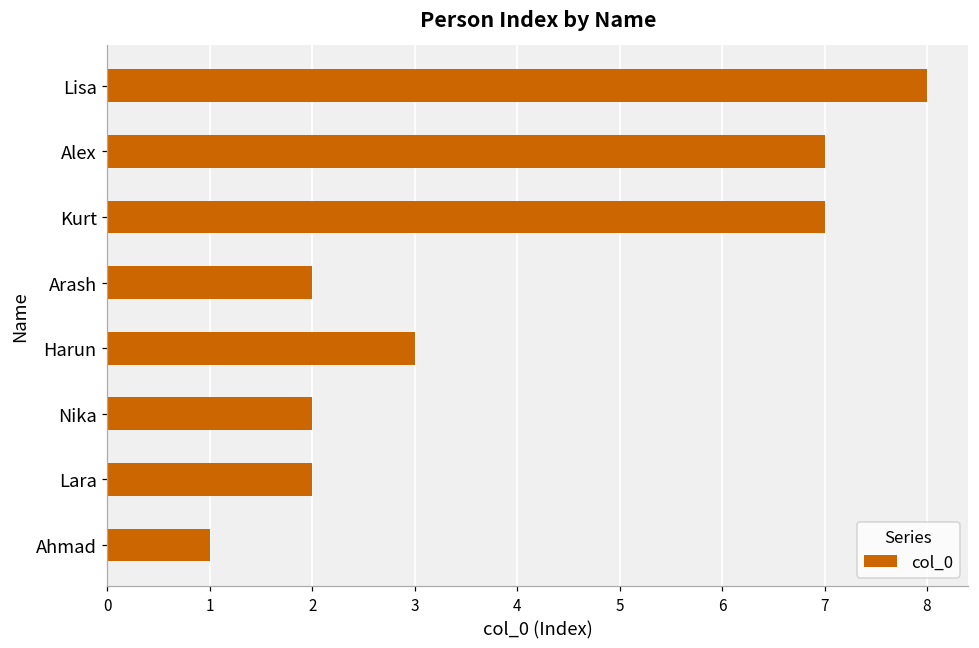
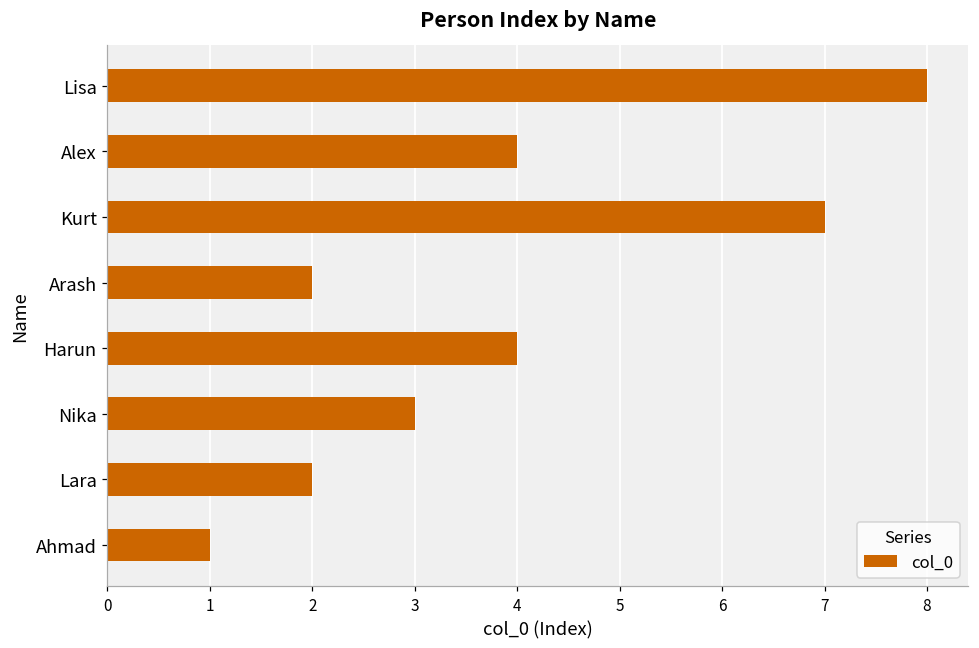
  {
    "Lisa": 8,
-   "Alex": 7,
+   "Alex": 4,
    "Kurt": 7,
    "Arash": 2,
-   "Harun": 3,
-   "Nika": 2,
+   "Harun": 4,
+   "Nika": 3,
    "Lara": 2,
    "Ahmad": 1
  }
